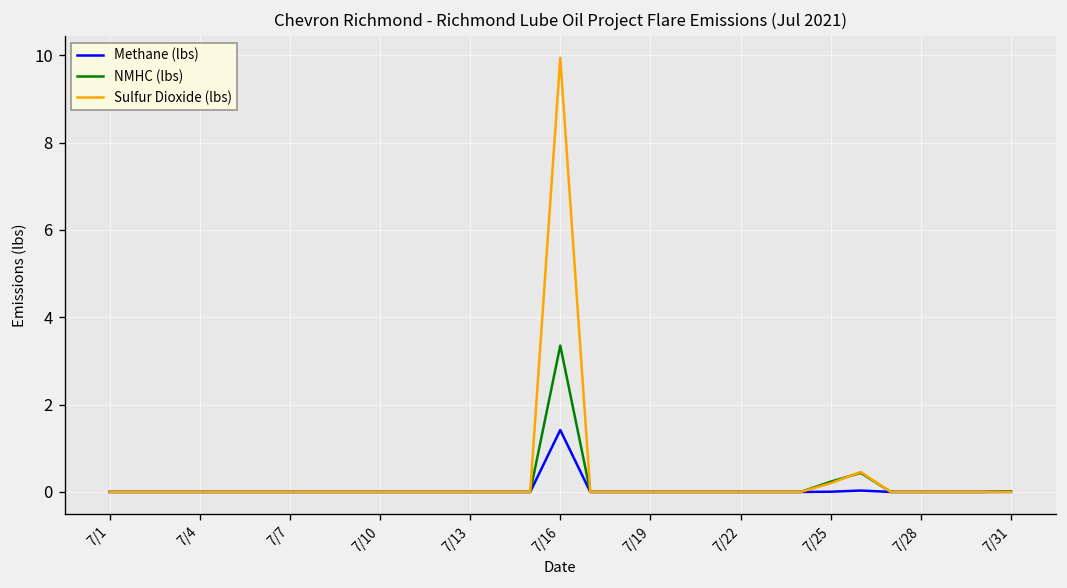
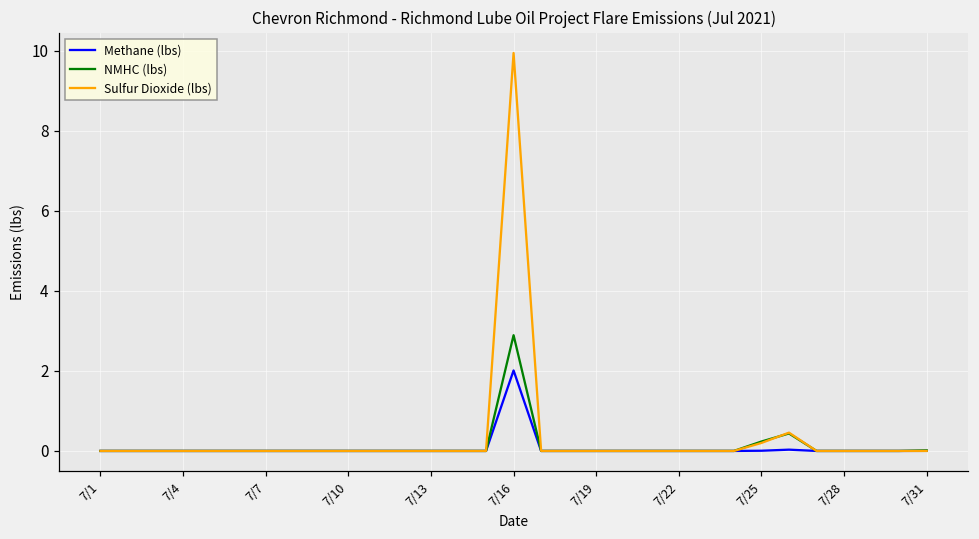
  {
    "Methane (lbs)": {
-     "7/16": 1.4,
+     "7/16": 2.0,
      "7/25": 0.0
    },
    "NMHC (lbs)": {
-     "7/16": 3.4
+     "7/16": 2.9
    },
    "Sulfur Dioxide (lbs)": {
      "7/16": 9.9
    }
  }
